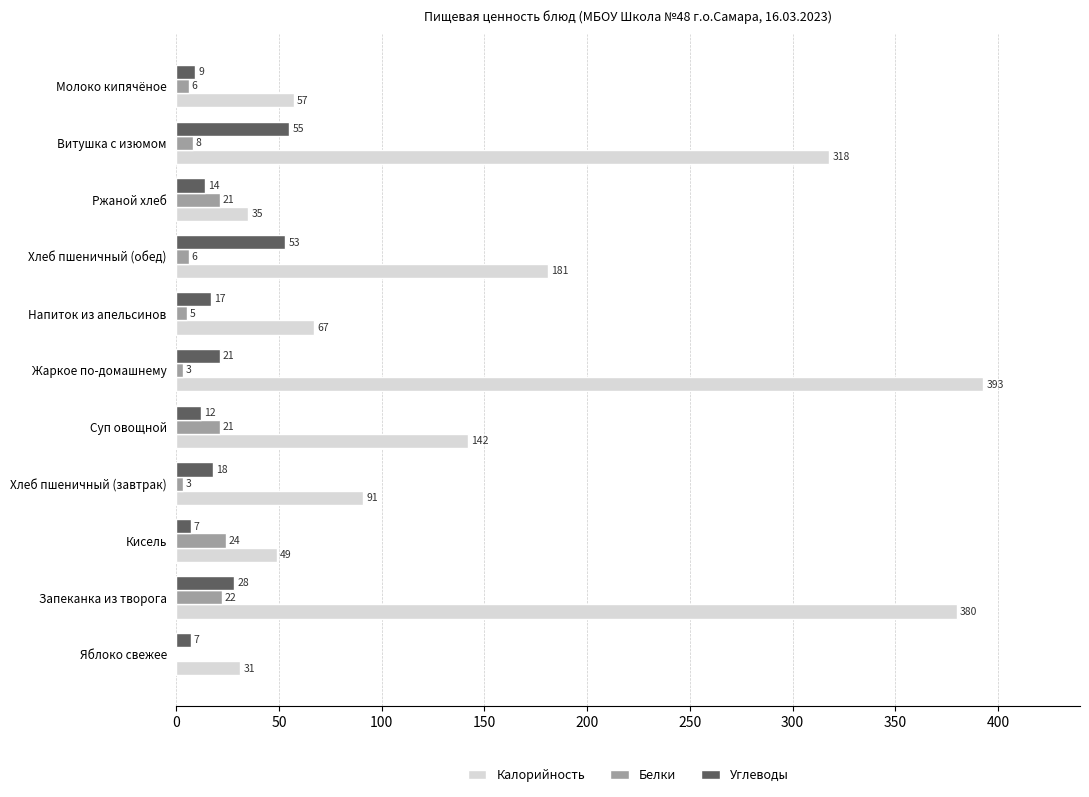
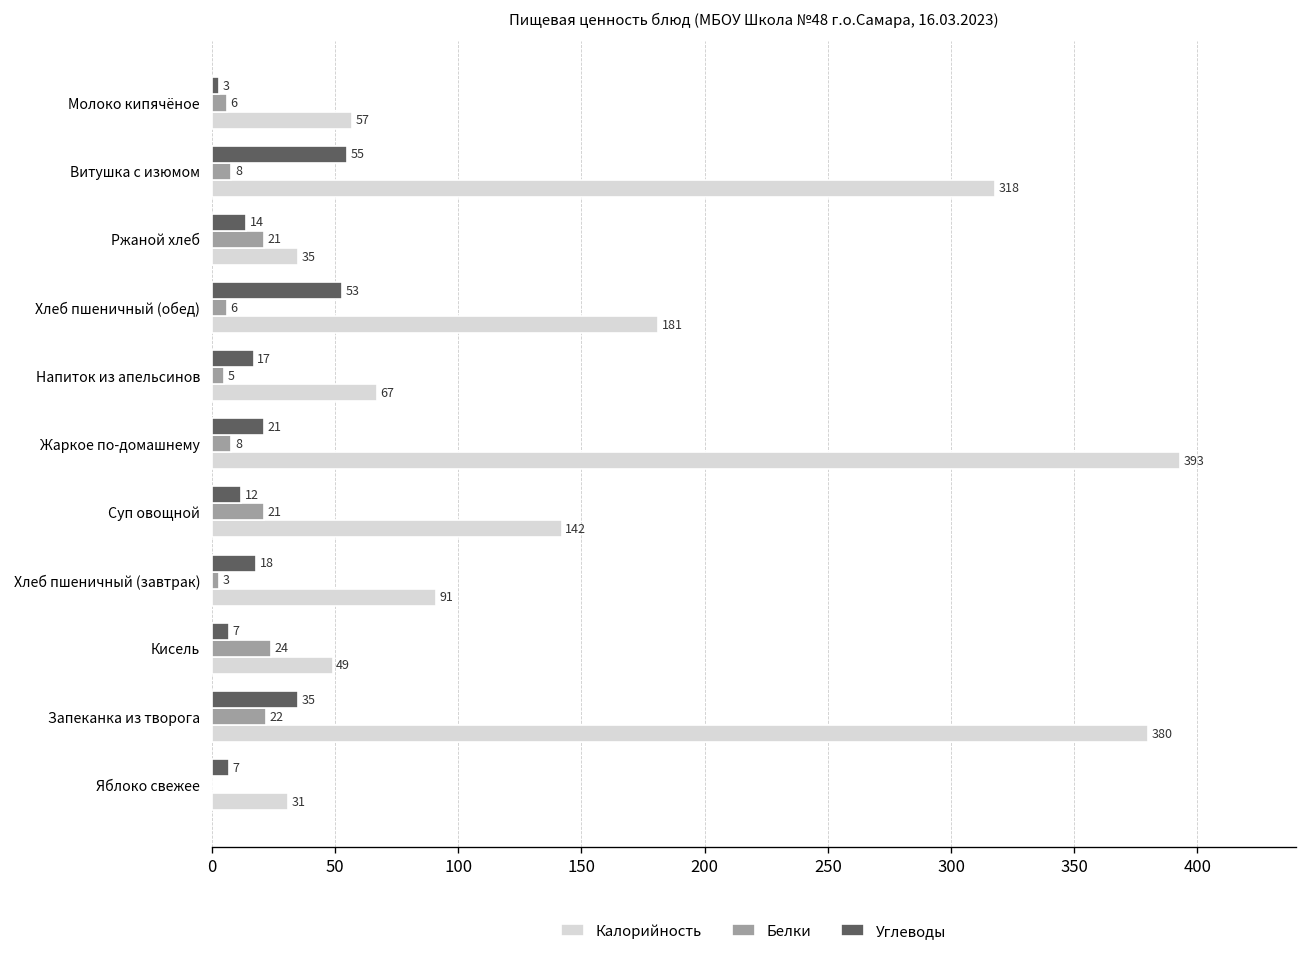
  {
    "Калорийность": {
      "Молоко кипячёное": 57,
      "Витушка с изюмом": 318,
      "Ржаной хлеб": 35,
      "Хлеб пшеничный (обед)": 181,
      "Напиток из апельсинов": 67,
      "Жаркое по-домашнему": 393,
      "Суп овощной": 142,
      "Хлеб пшеничный (завтрак)": 91,
      "Кисель": 49,
      "Запеканка из творога": 380,
      "Яблоко свежее": 31
    },
    "Белки": {
      "Молоко кипячёное": 6,
      "Витушка с изюмом": 8,
      "Ржаной хлеб": 21,
      "Хлеб пшеничный (обед)": 6,
      "Напиток из апельсинов": 5,
-     "Жаркое по-домашнему": 3,
+     "Жаркое по-домашнему": 8,
      "Суп овощной": 21,
      "Хлеб пшеничный (завтрак)": 3,
      "Кисель": 24,
      "Запеканка из творога": 22
    },
    "Углеводы": {
-     "Молоко кипячёное": 9,
+     "Молоко кипячёное": 3,
      "Витушка с изюмом": 55,
      "Ржаной хлеб": 14,
      "Хлеб пшеничный (обед)": 53,
      "Напиток из апельсинов": 17,
      "Жаркое по-домашнему": 21,
      "Суп овощной": 12,
      "Хлеб пшеничный (завтрак)": 18,
      "Кисель": 7,
-     "Запеканка из творога": 28,
+     "Запеканка из творога": 35,
      "Яблоко свежее": 7
    }
  }
